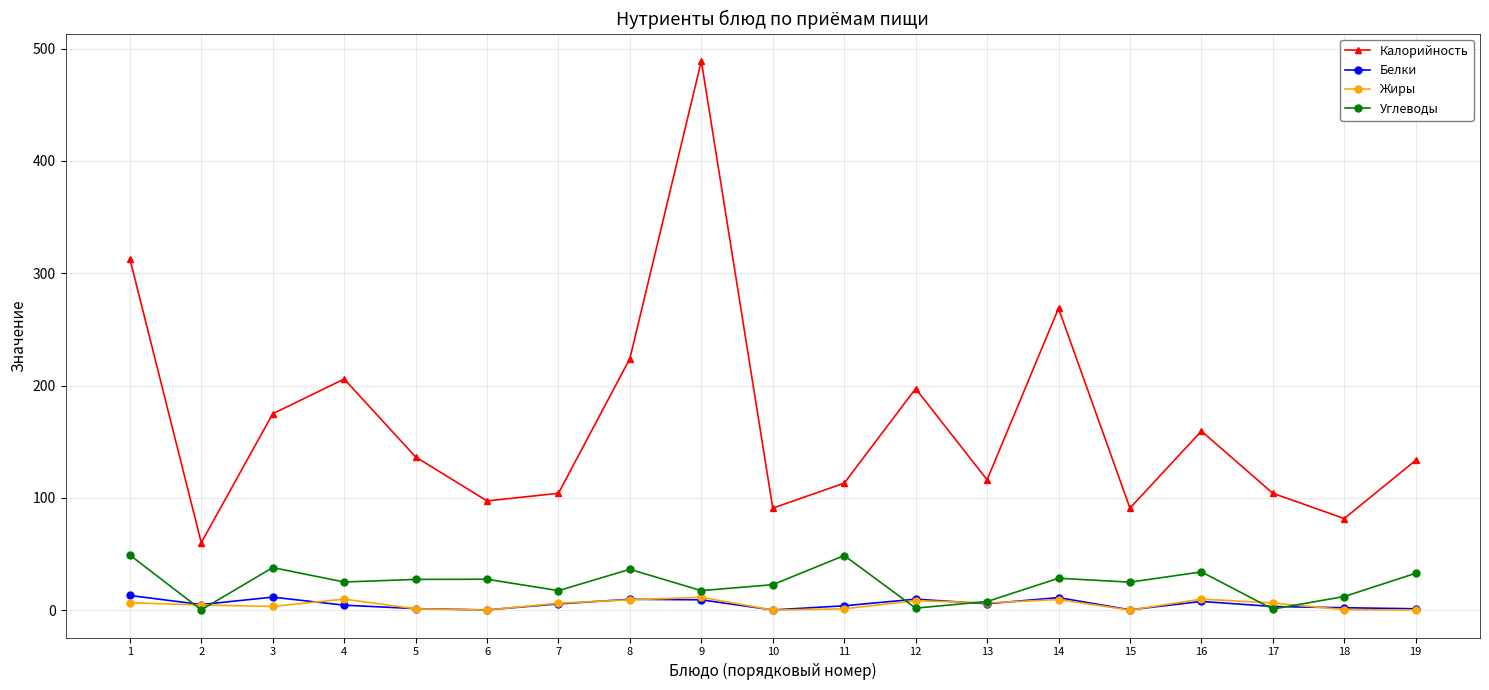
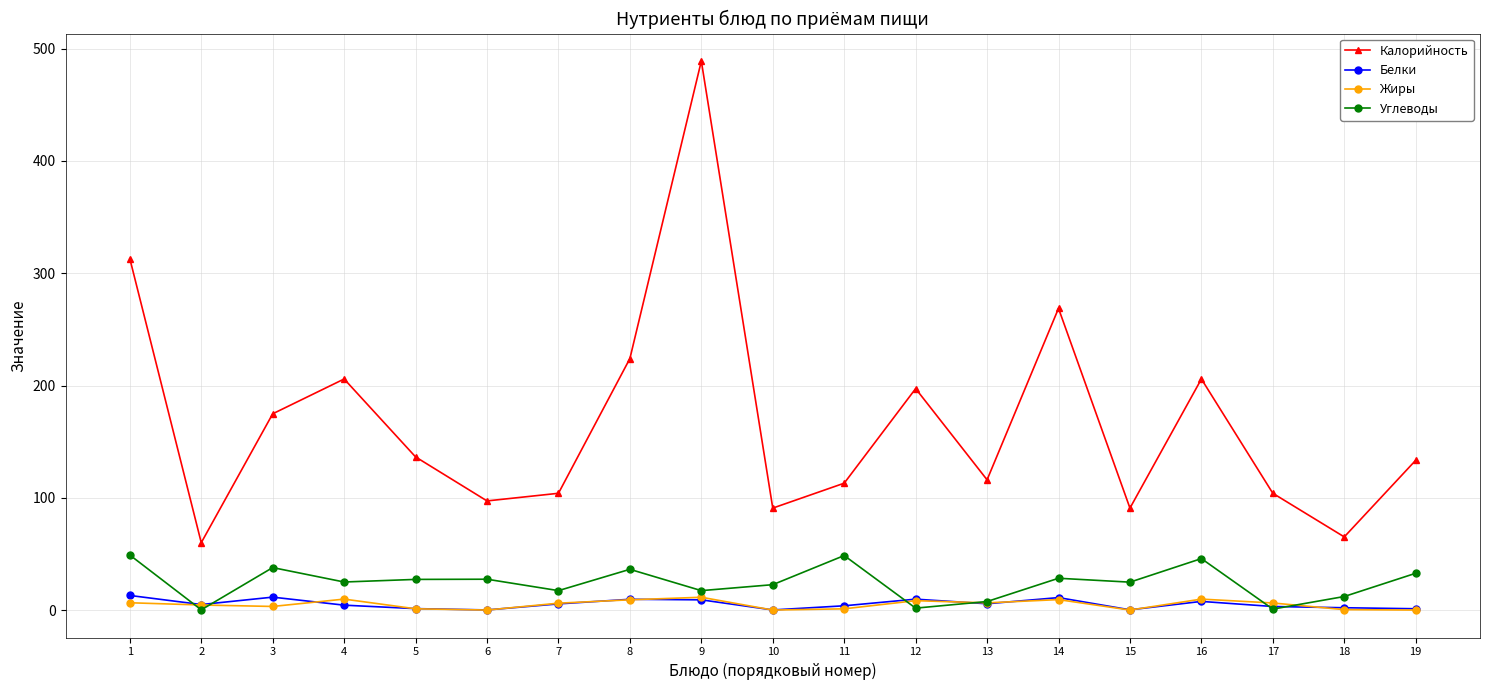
  {
    "Калорийность": {
      "1": 313,
      "2": 60,
      "3": 175,
      "4": 206,
      "5": 136,
      "6": 97,
      "7": 104,
      "8": 224,
      "9": 489,
      "10": 91,
      "11": 113,
      "12": 197,
      "13": 116,
      "14": 269,
      "15": 91,
-     "16": 159,
+     "16": 206,
      "17": 104,
-     "18": 81,
+     "18": 65,
      "19": 133
    },
    "Белки": {
      "1": 13,
      "3": 12,
      "4": 4,
      "11": 4,
      "17": 3
    },
    "Жиры": {
      "1": 7,
      "3": 3,
      "4": 10,
      "11": 1,
      "17": 6
    },
    "Углеводы": {
      "1": 49,
      "2": 0,
      "3": 38,
      "4": 25,
      "5": 27,
      "6": 27,
      "7": 17,
      "8": 36,
      "9": 17,
      "10": 23,
      "11": 49,
      "12": 2,
      "14": 28,
      "15": 25,
-     "16": 34,
+     "16": 46,
      "17": 1,
      "18": 12,
      "19": 33
    }
  }
